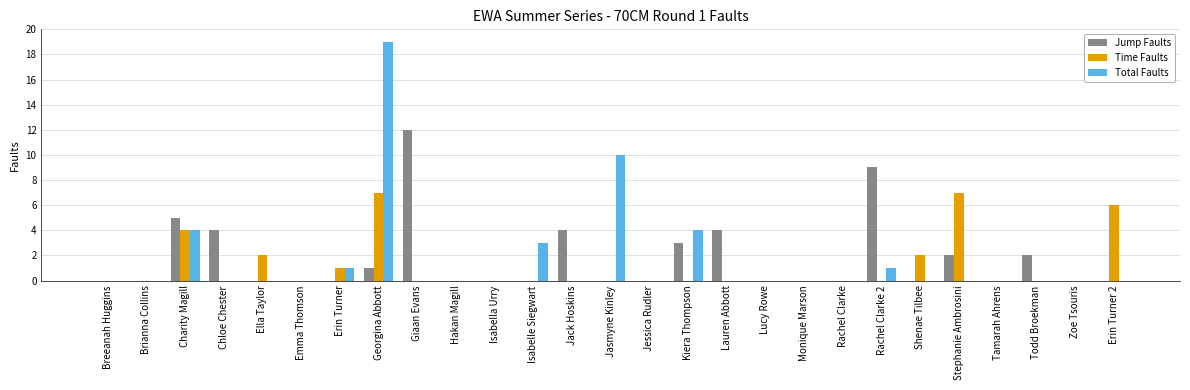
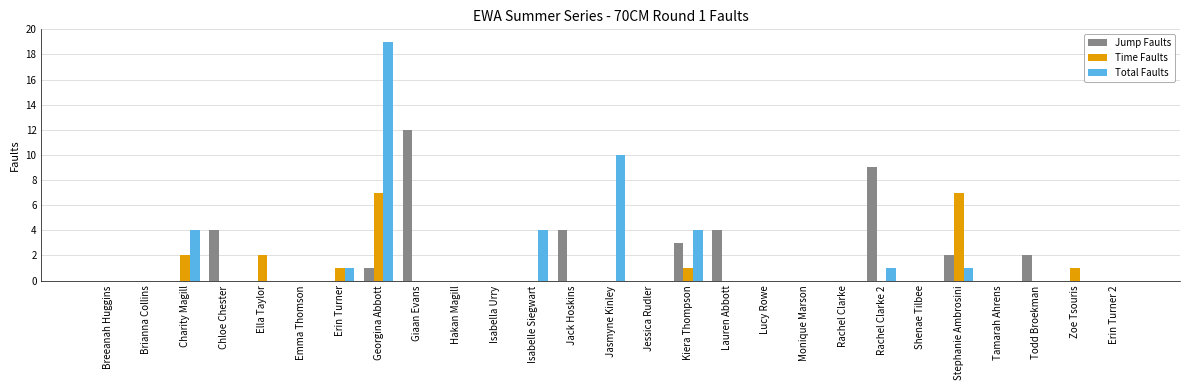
  {
    "Jump Faults": {
      "Breeanah Huggins": 0,
      "Brianna Collins": 0,
-     "Charity Magill": 5,
+     "Charity Magill": 0,
      "Chloe Chester": 4,
      "Ella Taylor": 0,
      "Emma Thomson": 0,
      "Erin Turner": 0,
      "Georgina Abbott": 1,
      "Giaan Evans": 12,
      "Hakan Magill": 0,
      "Isabella Urry": 0,
      "Isabelle Siegwart": 0,
      "Jack Hoskins": 4,
      "Jasmyne Kinley": 0,
      "Jessica Rudler": 0,
      "Kiera Thompson": 3,
      "Lauren Abbott": 4,
      "Lucy Rowe": 0,
      "Monique Marson": 0,
      "Rachel Clarke": 0,
      "Rachel Clarke 2": 9,
      "Shenae Tilbee": 0,
      "Stephanie Ambrosini": 2,
      "Tamarah Ahrens": 0,
      "Todd Broekman": 2,
      "Zoe Tsouris": 0,
      "Erin Turner 2": 0
    },
    "Time Faults": {
      "Breeanah Huggins": 0,
      "Brianna Collins": 0,
-     "Charity Magill": 4,
+     "Charity Magill": 2,
      "Chloe Chester": 0,
      "Ella Taylor": 2,
      "Emma Thomson": 0,
      "Erin Turner": 1,
      "Georgina Abbott": 7,
      "Giaan Evans": 0,
      "Hakan Magill": 0,
      "Isabella Urry": 0,
      "Isabelle Siegwart": 0,
      "Jack Hoskins": 0,
      "Jasmyne Kinley": 0,
      "Jessica Rudler": 0,
-     "Kiera Thompson": 0,
+     "Kiera Thompson": 1,
      "Lauren Abbott": 0,
      "Lucy Rowe": 0,
      "Monique Marson": 0,
      "Rachel Clarke": 0,
      "Rachel Clarke 2": 0,
-     "Shenae Tilbee": 2,
+     "Shenae Tilbee": 0,
      "Stephanie Ambrosini": 7,
      "Tamarah Ahrens": 0,
      "Todd Broekman": 0,
-     "Zoe Tsouris": 0,
-     "Erin Turner 2": 6
+     "Zoe Tsouris": 1,
+     "Erin Turner 2": 0
    },
    "Total Faults": {
      "Breeanah Huggins": 0,
      "Brianna Collins": 0,
      "Charity Magill": 4,
      "Chloe Chester": 0,
      "Ella Taylor": 0,
      "Emma Thomson": 0,
      "Erin Turner": 1,
      "Georgina Abbott": 19,
      "Giaan Evans": 0,
      "Hakan Magill": 0,
      "Isabella Urry": 0,
-     "Isabelle Siegwart": 3,
+     "Isabelle Siegwart": 4,
      "Jack Hoskins": 0,
      "Jasmyne Kinley": 10,
      "Jessica Rudler": 0,
      "Kiera Thompson": 4,
      "Lauren Abbott": 0,
      "Lucy Rowe": 0,
      "Monique Marson": 0,
      "Rachel Clarke": 0,
      "Rachel Clarke 2": 1,
      "Shenae Tilbee": 0,
-     "Stephanie Ambrosini": 0,
+     "Stephanie Ambrosini": 1,
      "Tamarah Ahrens": 0,
      "Todd Broekman": 0,
      "Zoe Tsouris": 0,
      "Erin Turner 2": 0
    }
  }
